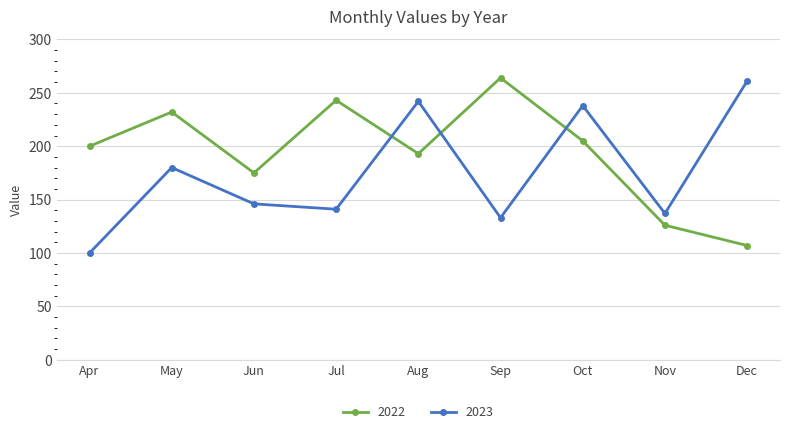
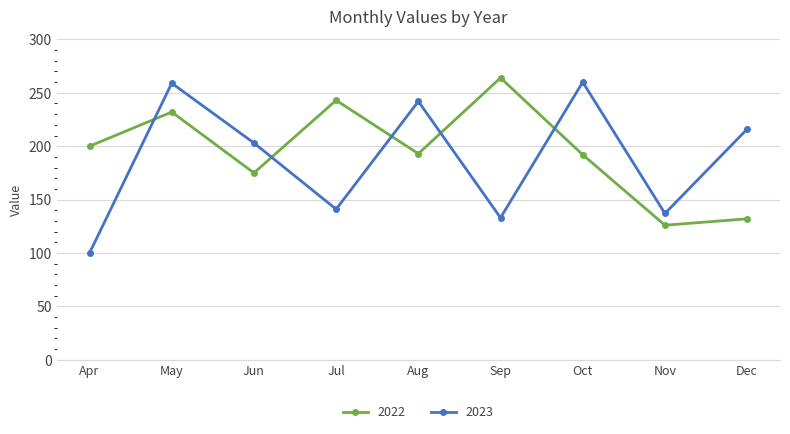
  {
    "2022": {
      "Apr": 200,
      "May": 232,
      "Jun": 175,
      "Jul": 243,
      "Aug": 193,
      "Sep": 264,
-     "Oct": 205,
+     "Oct": 192,
      "Nov": 126,
-     "Dec": 107
+     "Dec": 132
    },
    "2023": {
      "Apr": 100,
-     "May": 180,
-     "Jun": 146,
+     "May": 259,
+     "Jun": 203,
      "Jul": 141,
      "Aug": 242,
      "Sep": 133,
-     "Oct": 238,
+     "Oct": 260,
      "Nov": 137,
-     "Dec": 261
+     "Dec": 216
    }
  }
